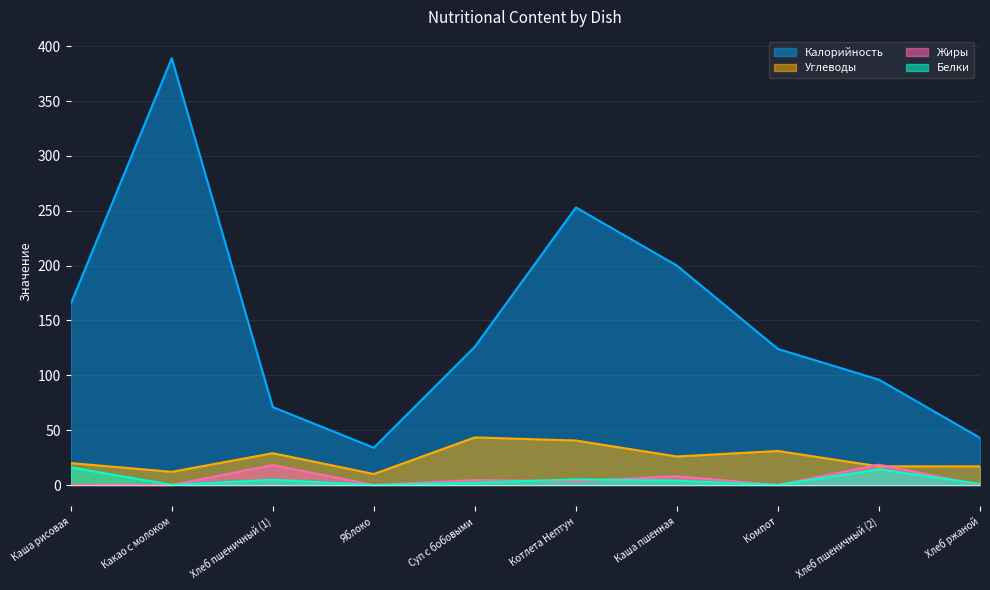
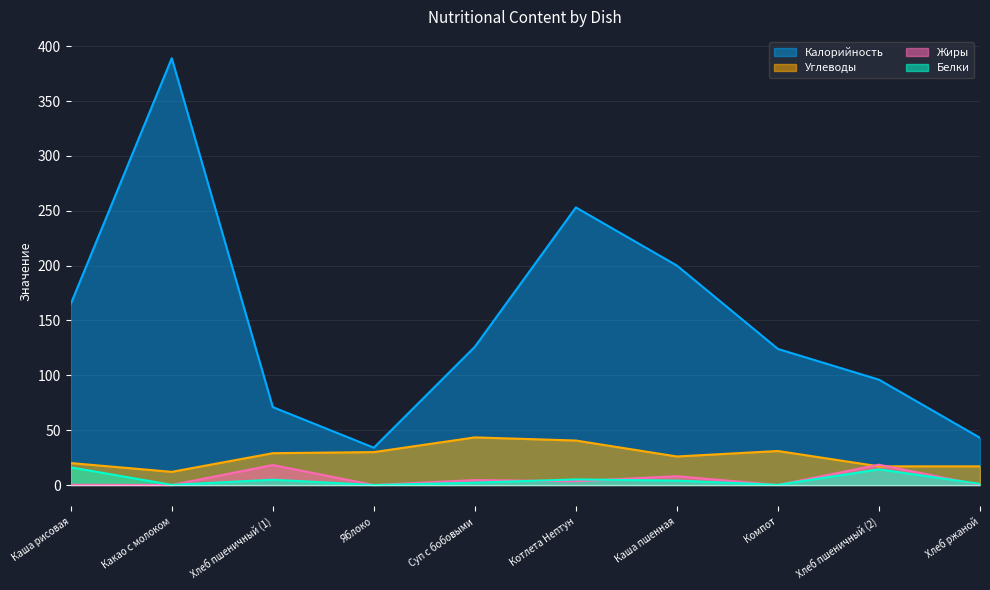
  {
    "Калорийность": {
      "Каша рисовая": 165,
      "Какао с молоком": 389,
      "Хлеб пшеничный (1)": 71,
      "Яблоко": 34,
      "Суп с бобовыми": 126,
      "Котлета Нептун": 253,
      "Каша пшенная": 200,
      "Компот": 124,
      "Хлеб пшеничный (2)": 96,
      "Хлеб ржаной": 43
    },
    "Углеводы": {
      "Каша рисовая": 20,
      "Какао с молоком": 12,
      "Хлеб пшеничный (1)": 29,
-     "Яблоко": 10,
+     "Яблоко": 30,
      "Суп с бобовыми": 43,
      "Котлета Нептун": 41,
      "Каша пшенная": 26,
      "Компот": 31,
      "Хлеб ржаной": 17
    },
    "Жиры": {
      "Каша рисовая": 0,
      "Хлеб пшеничный (1)": 18,
      "Суп с бобовыми": 5,
      "Каша пшенная": 8
    },
    "Белки": {
      "Каша рисовая": 16,
      "Хлеб пшеничный (1)": 5,
      "Суп с бобовыми": 2,
      "Каша пшенная": 4,
      "Хлеб пшеничный (2)": 14
    }
  }
